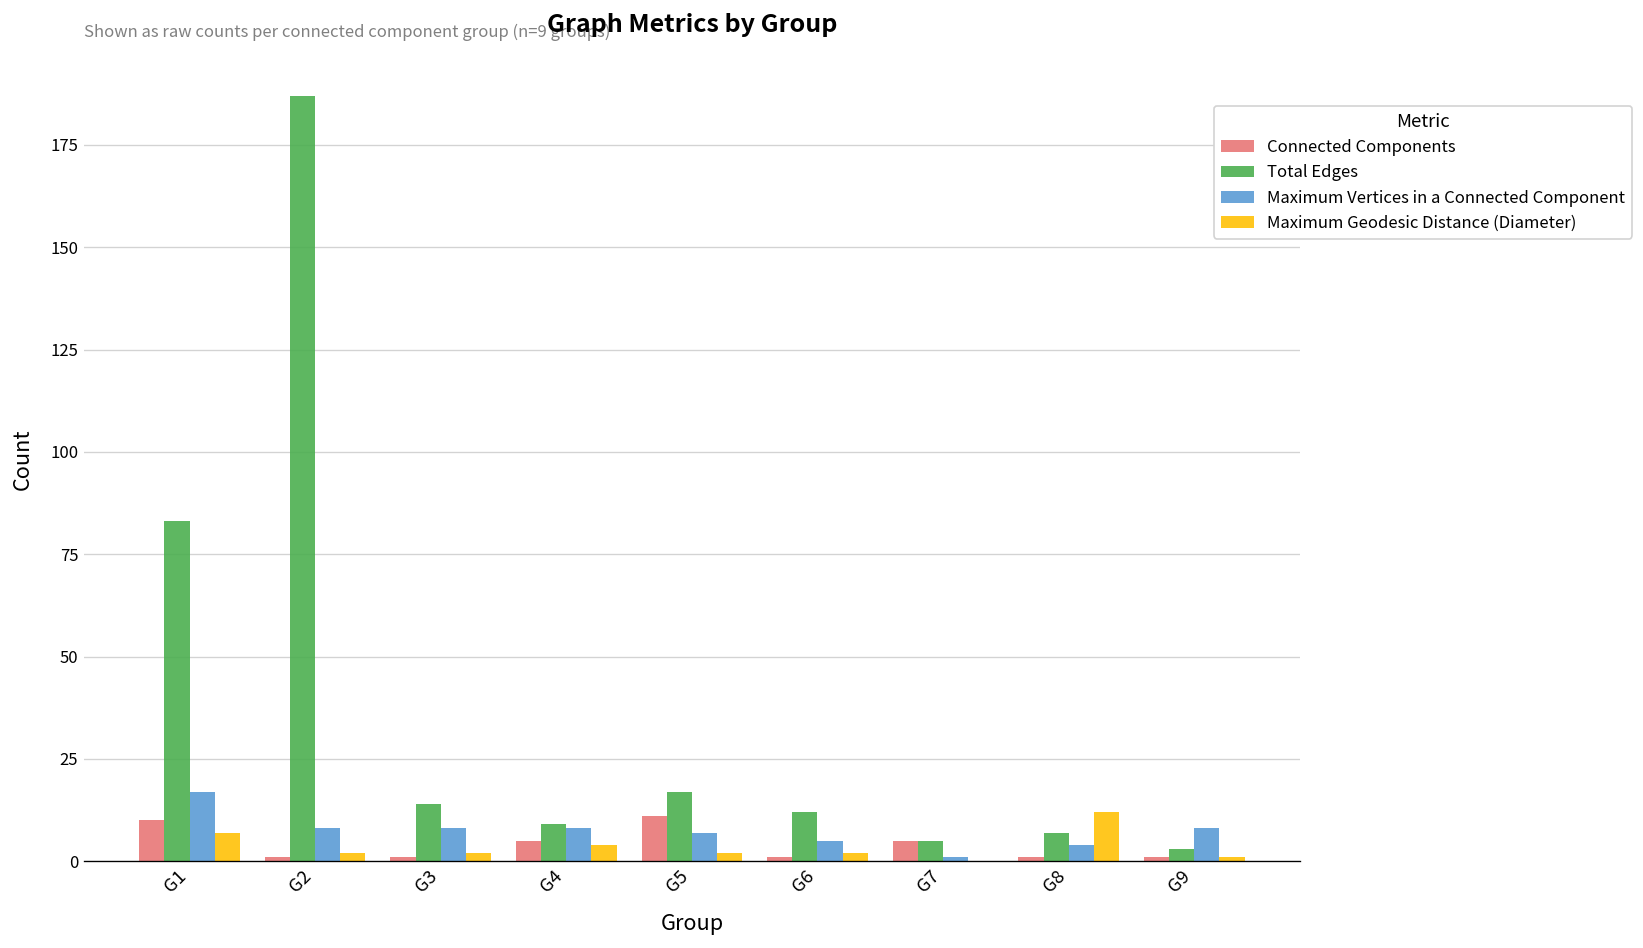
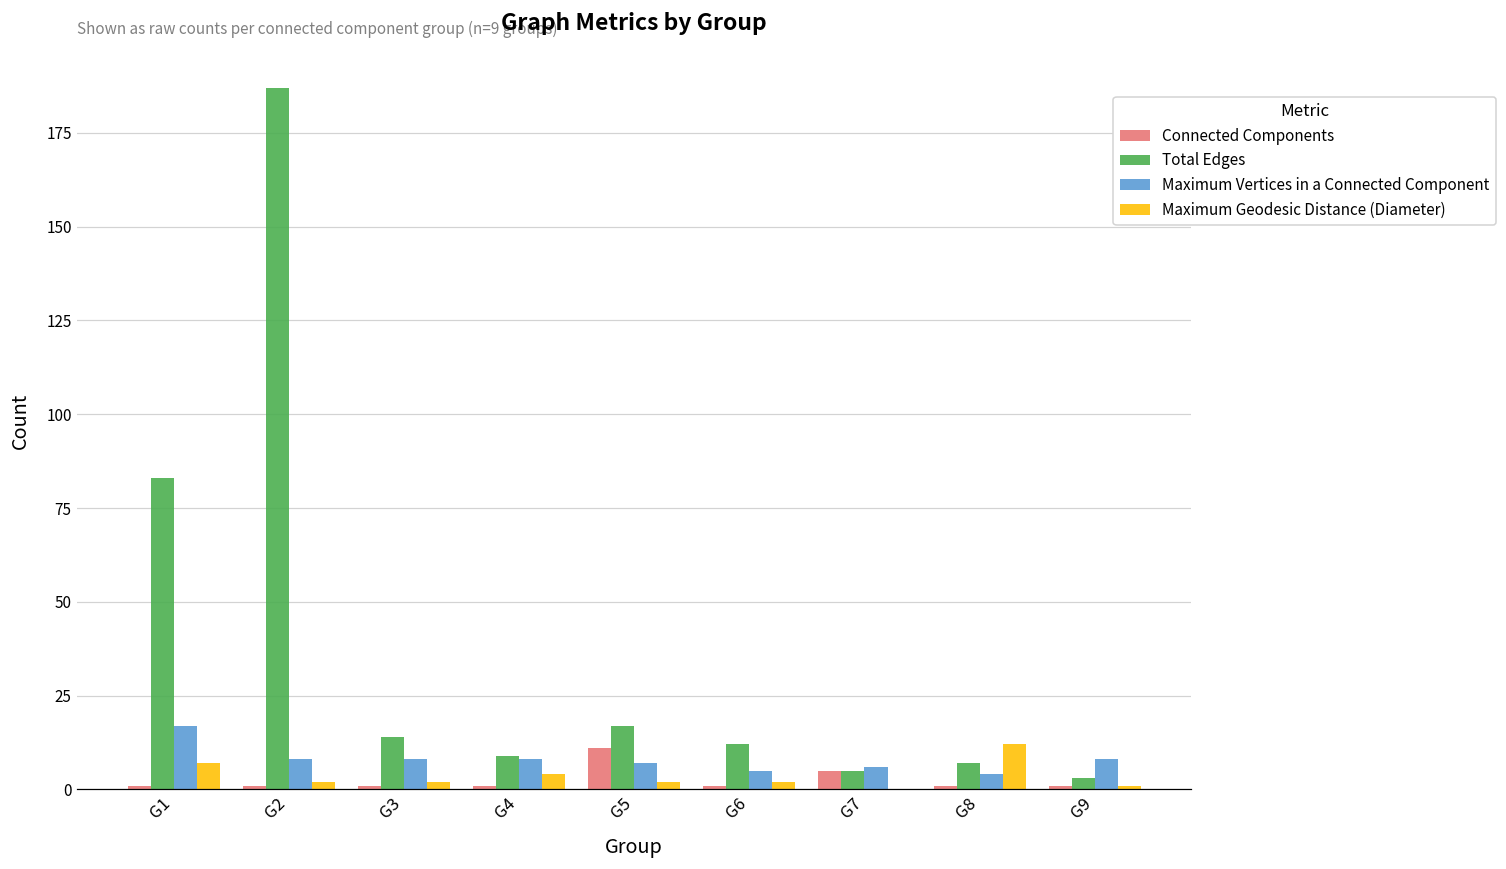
  {
    "Connected Components": {
-     "G1": 10,
+     "G1": 1,
      "G2": 1,
      "G3": 1,
-     "G4": 5,
+     "G4": 1,
      "G5": 11,
      "G6": 1,
      "G7": 5,
      "G8": 1,
      "G9": 1
    },
    "Total Edges": {
      "G1": 83,
      "G2": 187,
      "G3": 14,
      "G4": 9,
      "G5": 17,
      "G6": 12,
      "G7": 5,
      "G8": 7,
      "G9": 3
    },
    "Maximum Vertices in a Connected Component": {
      "G1": 17,
      "G2": 8,
      "G3": 8,
      "G4": 8,
      "G5": 7,
      "G6": 5,
-     "G7": 1,
+     "G7": 6,
      "G8": 4,
      "G9": 8
    },
    "Maximum Geodesic Distance (Diameter)": {
      "G1": 7,
      "G2": 2,
      "G3": 2,
      "G4": 4,
      "G5": 2,
      "G6": 2,
      "G7": 0,
      "G8": 12,
      "G9": 1
    }
  }
